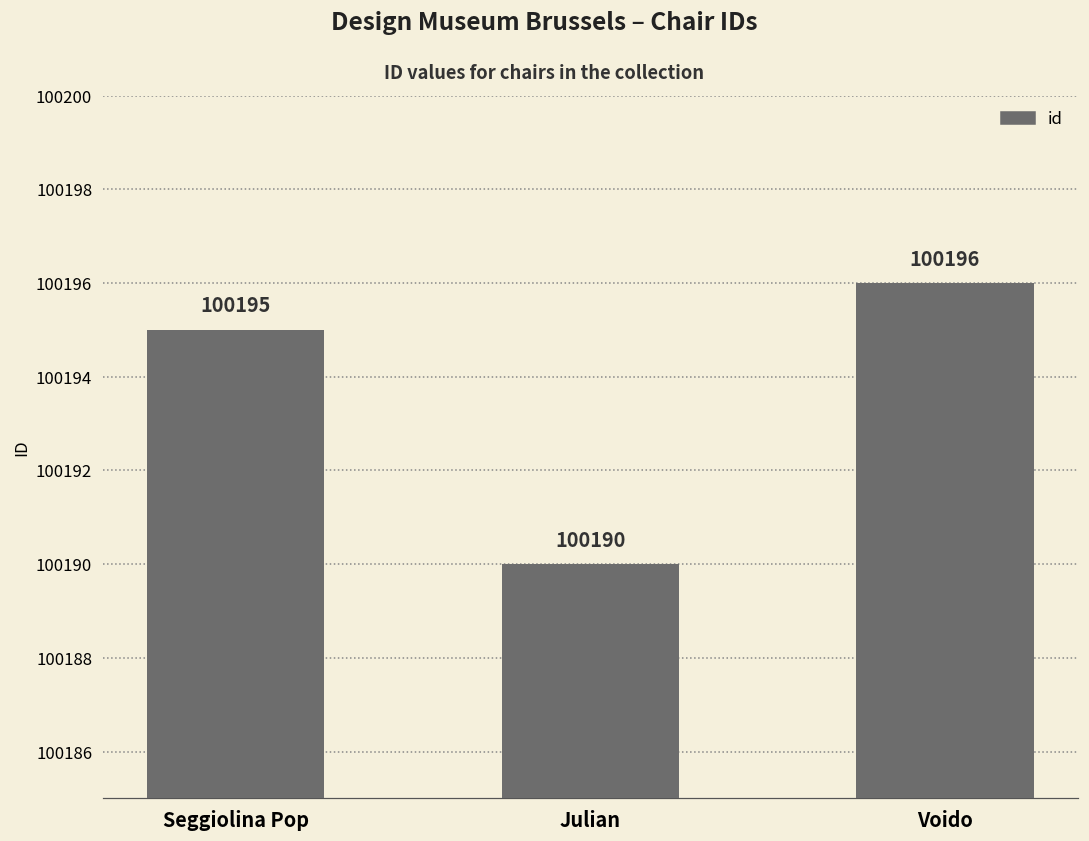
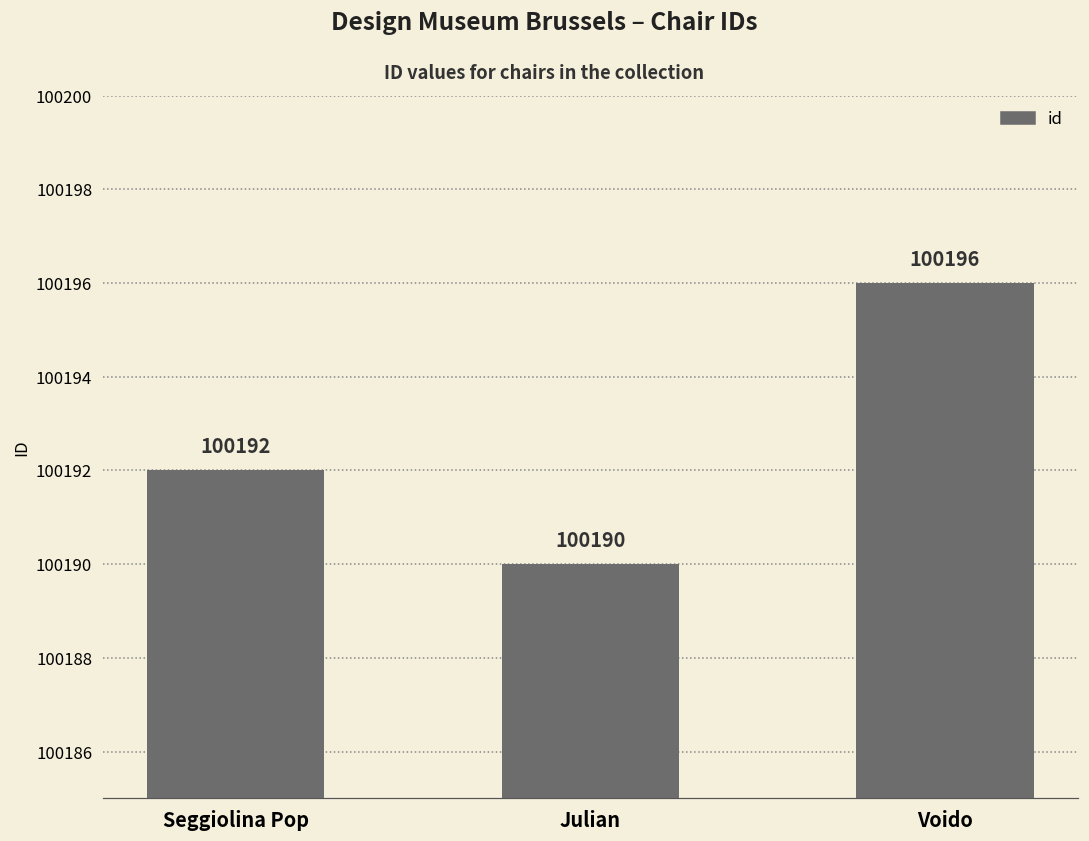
  {
-   "Seggiolina Pop": 100195,
+   "Seggiolina Pop": 100192,
    "Julian": 100190,
    "Voido": 100196
  }
